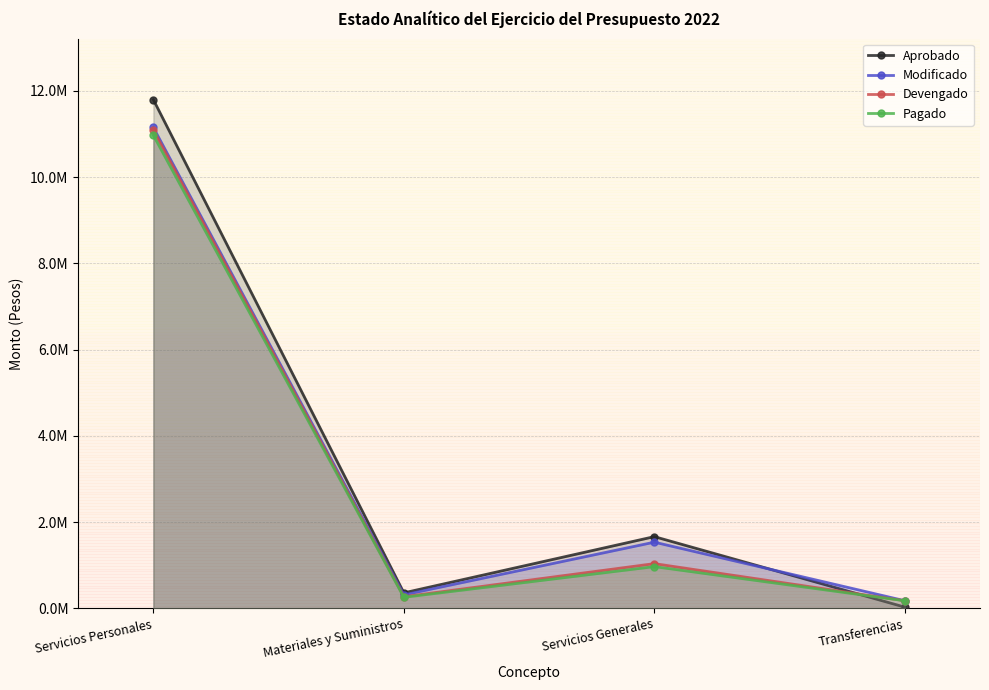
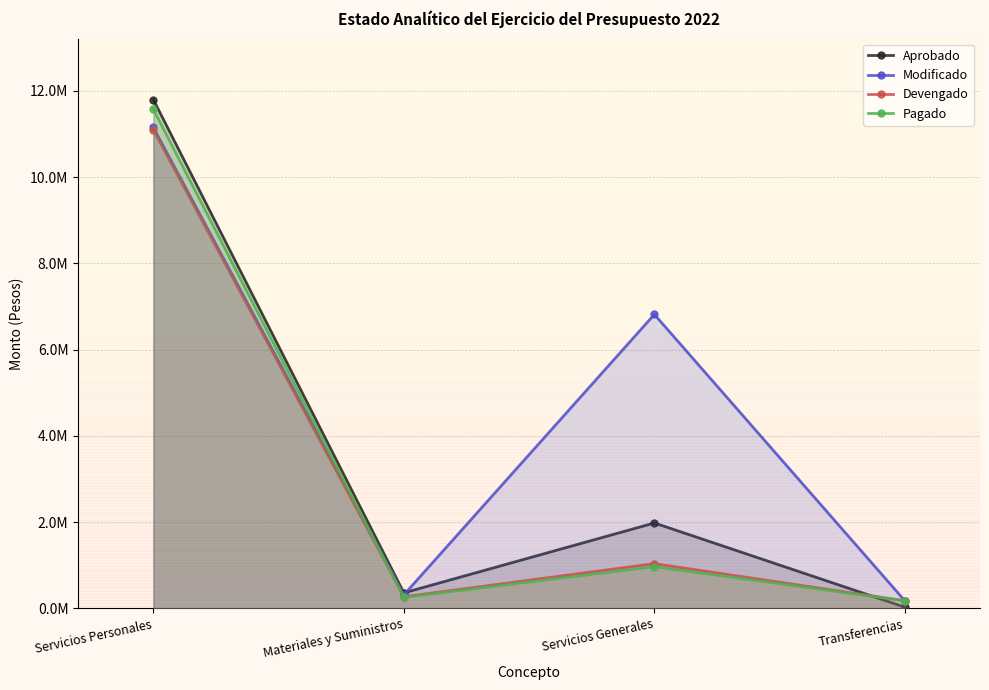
  {
    "Aprobado": {
      "Servicios Personales": 11800000,
-     "Servicios Generales": 1700000,
+     "Servicios Generales": 2000000,
      "Transferencias": 0
    },
    "Modificado": {
-     "Servicios Generales": 1500000
+     "Servicios Generales": 6800000
    },
    "Devengado": {
      "Servicios Generales": 1000000
    },
    "Pagado": {
-     "Servicios Personales": 11000000,
+     "Servicios Personales": 11600000,
      "Servicios Generales": 1000000
    }
  }
